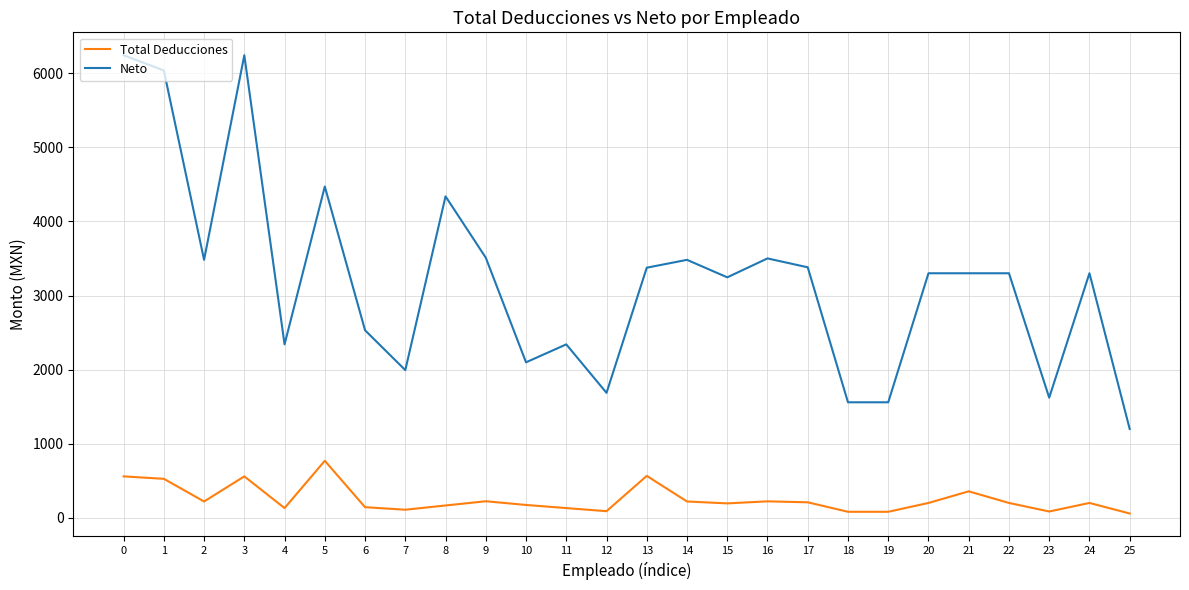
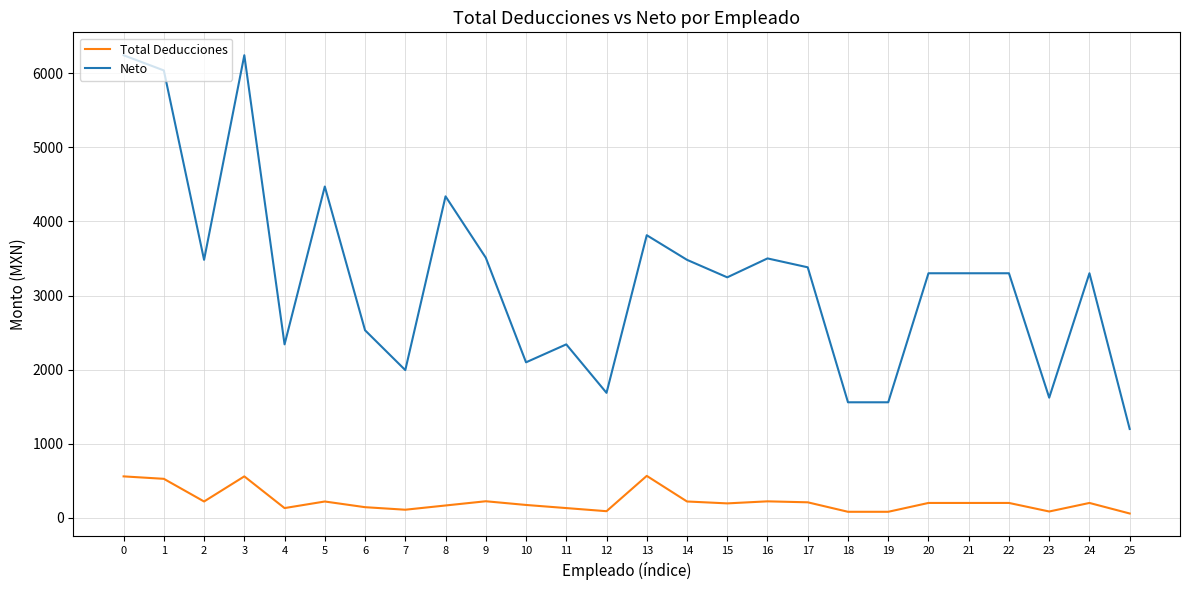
  {
    "Total Deducciones": {
      "0": 600,
      "1": 500,
      "2": 200,
      "3": 600,
      "4": 100,
-     "5": 800,
+     "5": 200,
      "6": 100,
      "7": 100,
      "8": 200,
      "9": 200,
      "10": 200,
      "11": 100,
      "12": 100,
      "13": 600,
      "14": 200,
      "15": 200,
      "16": 200,
      "17": 200,
      "18": 100,
      "19": 100,
      "20": 200,
-     "21": 400,
+     "21": 200,
      "22": 200,
      "23": 100,
      "24": 200,
      "25": 100
    },
    "Neto": {
      "2": 3500,
      "3": 6200,
      "4": 2300,
      "5": 4500,
      "6": 2500,
      "7": 2000,
      "8": 4300,
      "9": 3500,
      "10": 2100,
      "11": 2300,
      "12": 1700,
-     "13": 3400,
+     "13": 3800,
      "14": 3500,
      "15": 3200,
      "16": 3500,
      "17": 3400,
      "18": 1600,
      "19": 1600,
      "20": 3300,
      "21": 3300,
      "22": 3300,
      "23": 1600,
      "24": 3300,
      "25": 1200
    }
  }
